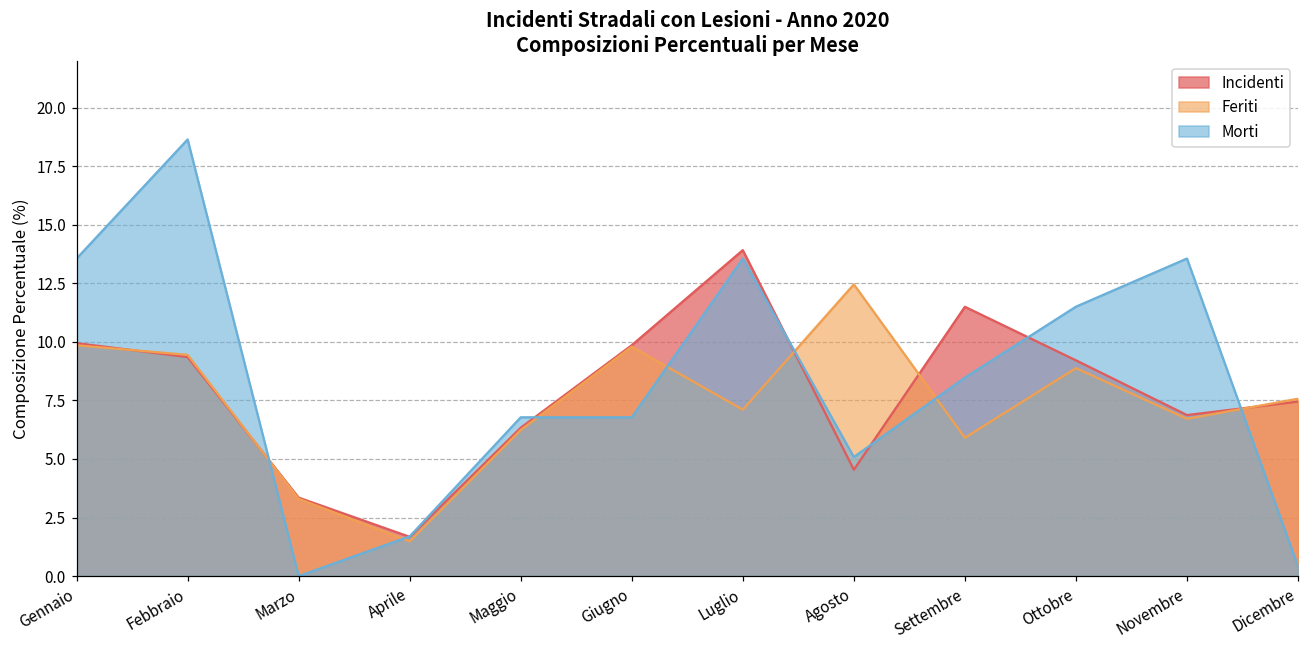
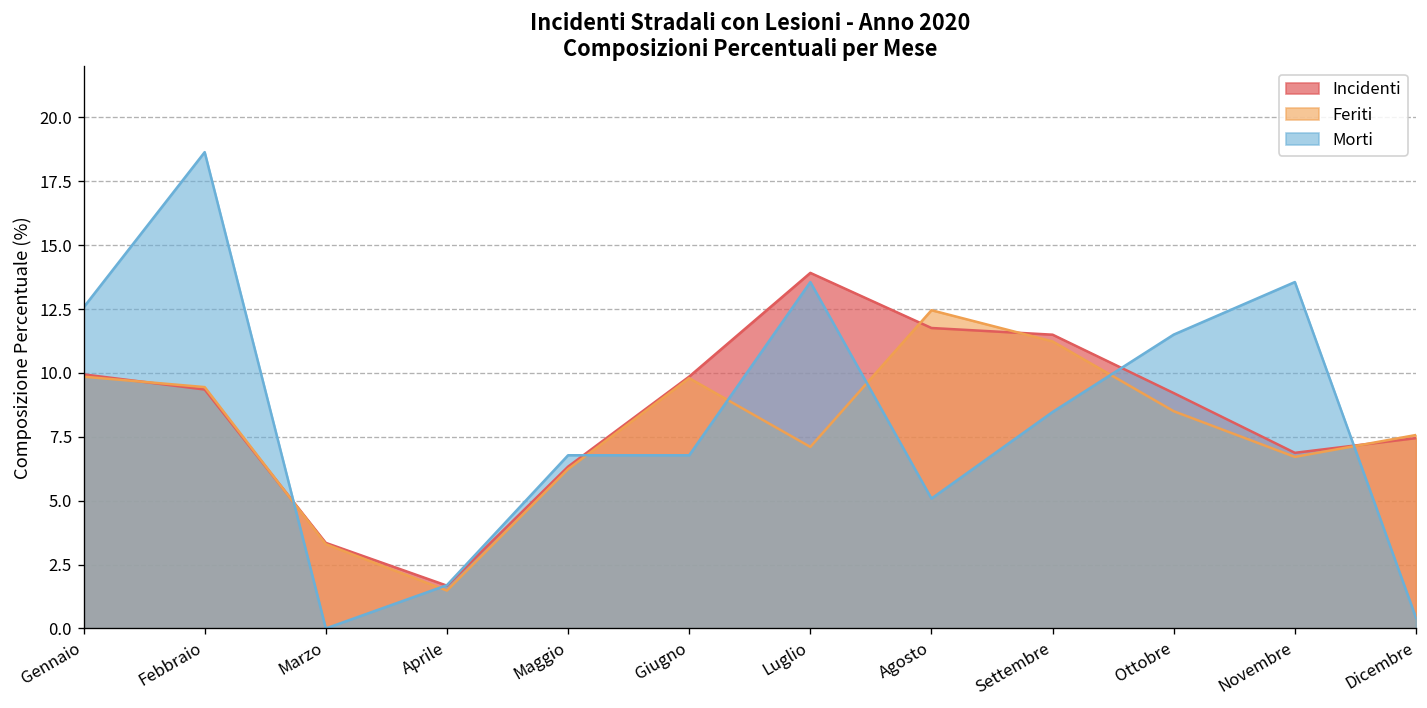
  {
    "Incidenti": {
      "Luglio": 13.9,
-     "Agosto": 4.5,
+     "Agosto": 11.8,
      "Settembre": 11.5,
      "Ottobre": 9.2,
      "Novembre": 6.9,
      "Dicembre": 7.5
    },
    "Feriti": {
      "Aprile": 1.5,
      "Luglio": 7.1,
      "Agosto": 12.5,
-     "Settembre": 5.9,
-     "Ottobre": 8.9,
+     "Settembre": 11.2,
+     "Ottobre": 8.5,
      "Novembre": 6.7,
      "Dicembre": 7.6
    },
    "Morti": {
-     "Gennaio": 13.6,
+     "Gennaio": 12.6,
      "Febbraio": 18.6,
      "Marzo": 0.0,
      "Maggio": 6.8,
      "Giugno": 6.8,
      "Luglio": 13.6,
      "Agosto": 5.1,
      "Settembre": 8.5,
      "Ottobre": 11.5,
      "Novembre": 13.6,
      "Dicembre": 0.4
    }
  }
